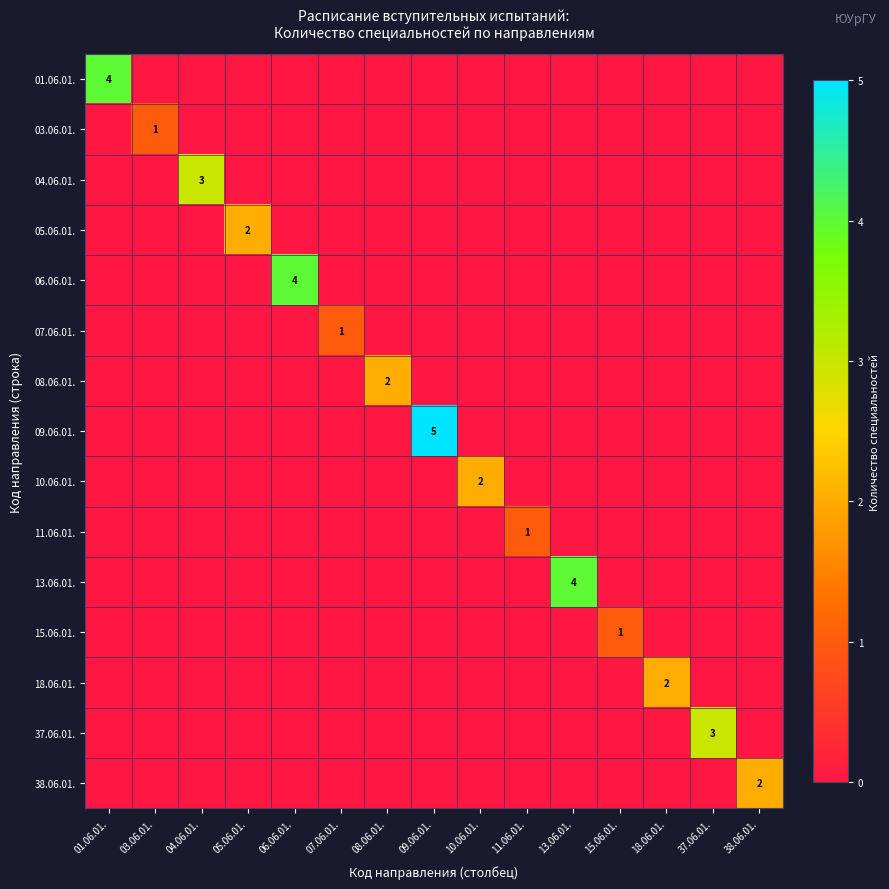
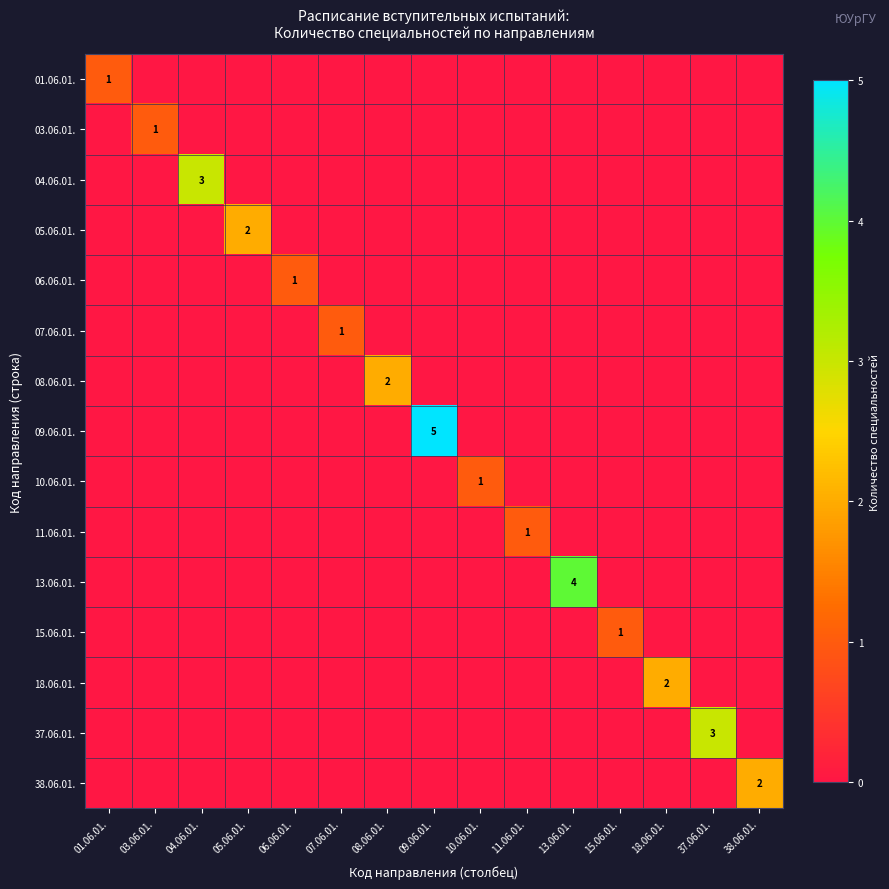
  {
    "01.06.01.": {
-     "01.06.01.": 4
+     "01.06.01.": 1
    },
    "03.06.01.": {
      "03.06.01.": 1
    },
    "04.06.01.": {
      "04.06.01.": 3
    },
    "05.06.01.": {
      "05.06.01.": 2
    },
    "06.06.01.": {
-     "06.06.01.": 4
+     "06.06.01.": 1
    },
    "07.06.01.": {
      "07.06.01.": 1
    },
    "08.06.01.": {
      "08.06.01.": 2
    },
    "09.06.01.": {
      "09.06.01.": 5
    },
    "10.06.01.": {
-     "10.06.01.": 2
+     "10.06.01.": 1
    },
    "11.06.01.": {
      "11.06.01.": 1
    },
    "13.06.01.": {
      "13.06.01.": 4
    },
    "15.06.01.": {
      "15.06.01.": 1
    },
    "18.06.01.": {
      "18.06.01.": 2
    },
    "37.06.01.": {
      "37.06.01.": 3
    },
    "38.06.01.": {
      "38.06.01.": 2
    }
  }
